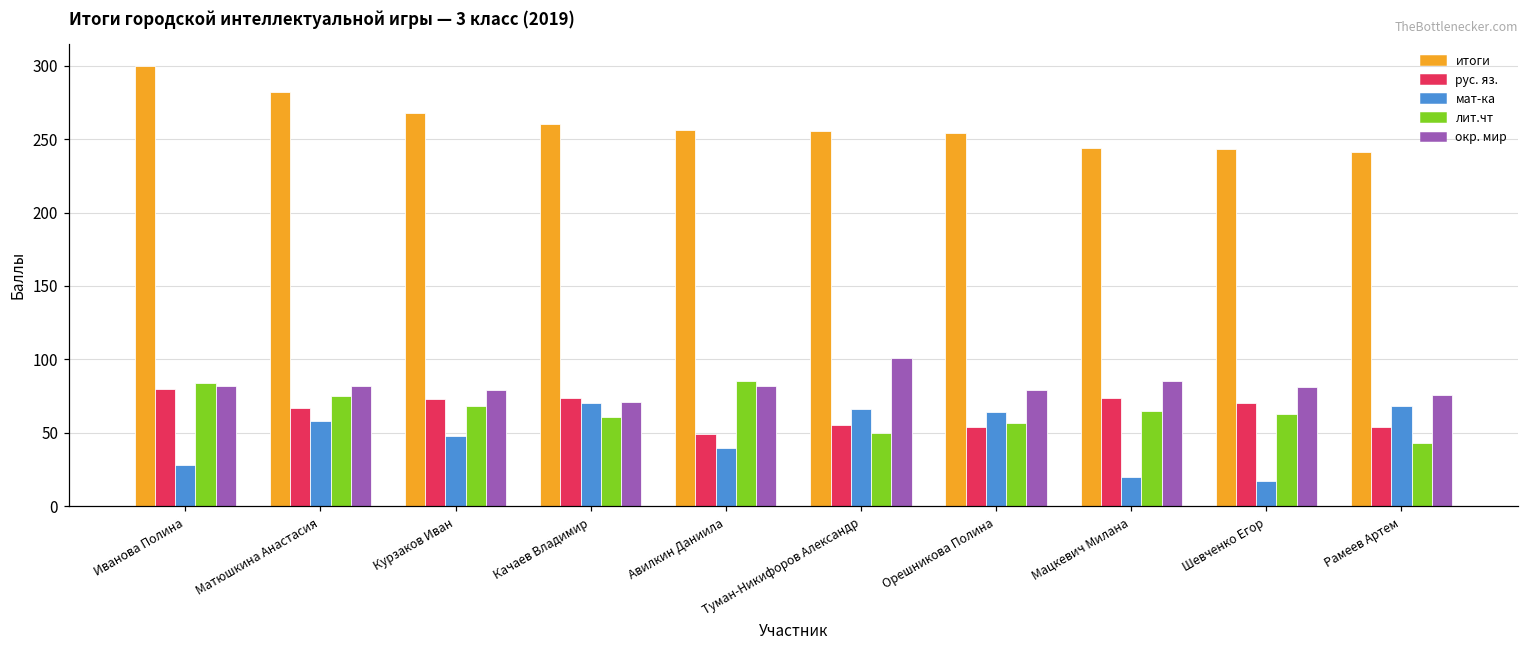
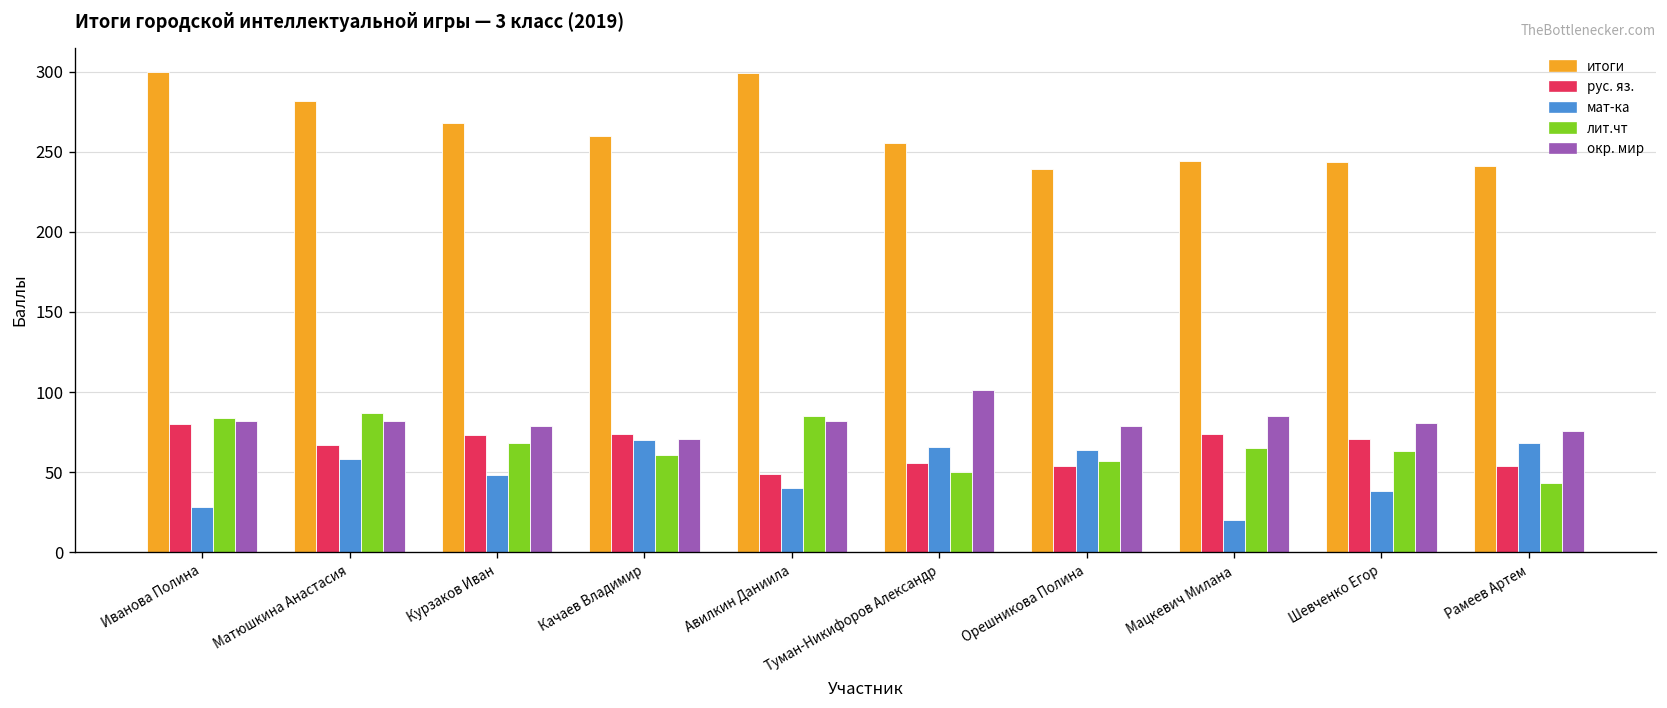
  {
    "итоги": {
      "Иванова Полина": 300,
      "Матюшкина Анастасия": 282,
      "Курзаков Иван": 268,
      "Качаев Владимир": 260,
-     "Авилкин Даниила": 256,
+     "Авилкин Даниила": 299,
      "Туман-Никифоров Александр": 256,
-     "Орешникова Полина": 254,
+     "Орешникова Полина": 239,
      "Мацкевич Милана": 244,
      "Шевченко Егор": 244,
      "Рамеев Артем": 241
    },
    "рус. яз.": {
      "Иванова Полина": 80,
      "Матюшкина Анастасия": 67,
      "Курзаков Иван": 73,
      "Качаев Владимир": 74,
      "Авилкин Даниила": 49,
      "Туман-Никифоров Александр": 56,
      "Орешникова Полина": 54,
      "Мацкевич Милана": 74,
      "Шевченко Егор": 71,
      "Рамеев Артем": 54
    },
    "мат-ка": {
      "Иванова Полина": 28,
      "Матюшкина Анастасия": 58,
      "Курзаков Иван": 48,
      "Качаев Владимир": 70,
      "Авилкин Даниила": 40,
      "Туман-Никифоров Александр": 66,
      "Орешникова Полина": 64,
      "Мацкевич Милана": 20,
-     "Шевченко Егор": 17,
+     "Шевченко Егор": 38,
      "Рамеев Артем": 68
    },
    "лит.чт": {
      "Иванова Полина": 84,
-     "Матюшкина Анастасия": 75,
+     "Матюшкина Анастасия": 87,
      "Курзаков Иван": 68,
      "Качаев Владимир": 61,
      "Авилкин Даниила": 85,
      "Туман-Никифоров Александр": 50,
      "Орешникова Полина": 57,
      "Мацкевич Милана": 65,
      "Шевченко Егор": 63,
      "Рамеев Артем": 43
    },
    "окр. мир": {
      "Иванова Полина": 82,
      "Матюшкина Анастасия": 82,
      "Курзаков Иван": 79,
      "Качаев Владимир": 71,
      "Авилкин Даниила": 82,
      "Туман-Никифоров Александр": 101,
      "Орешникова Полина": 79,
      "Мацкевич Милана": 85,
      "Шевченко Егор": 81,
      "Рамеев Артем": 76
    }
  }
